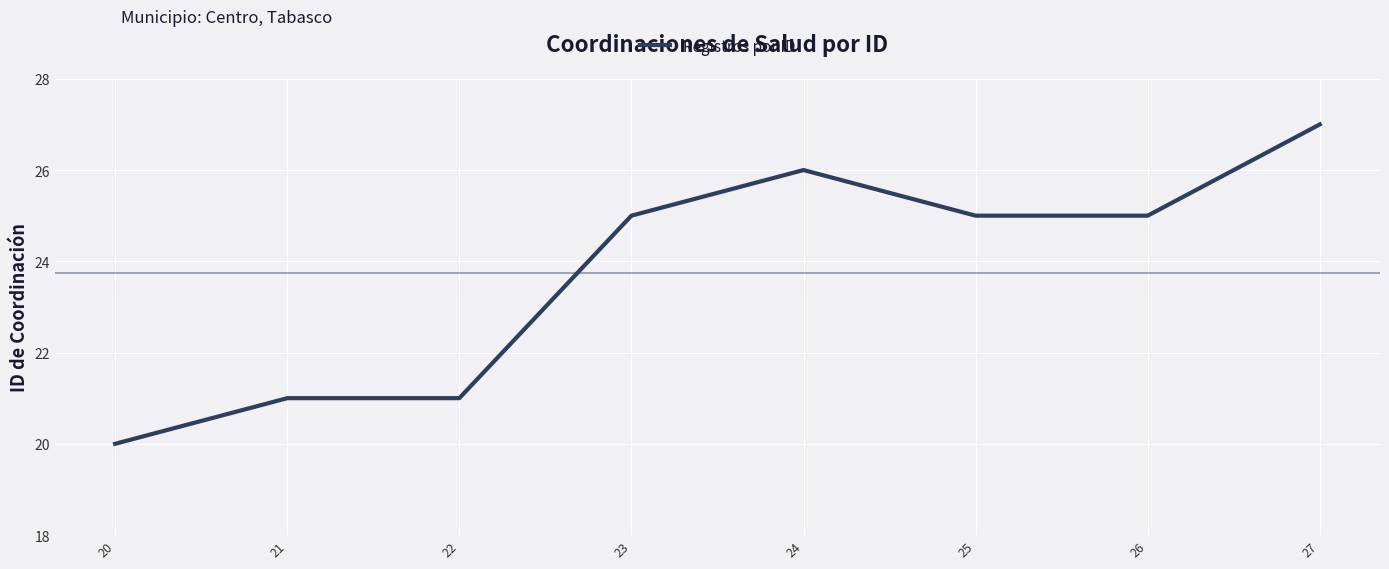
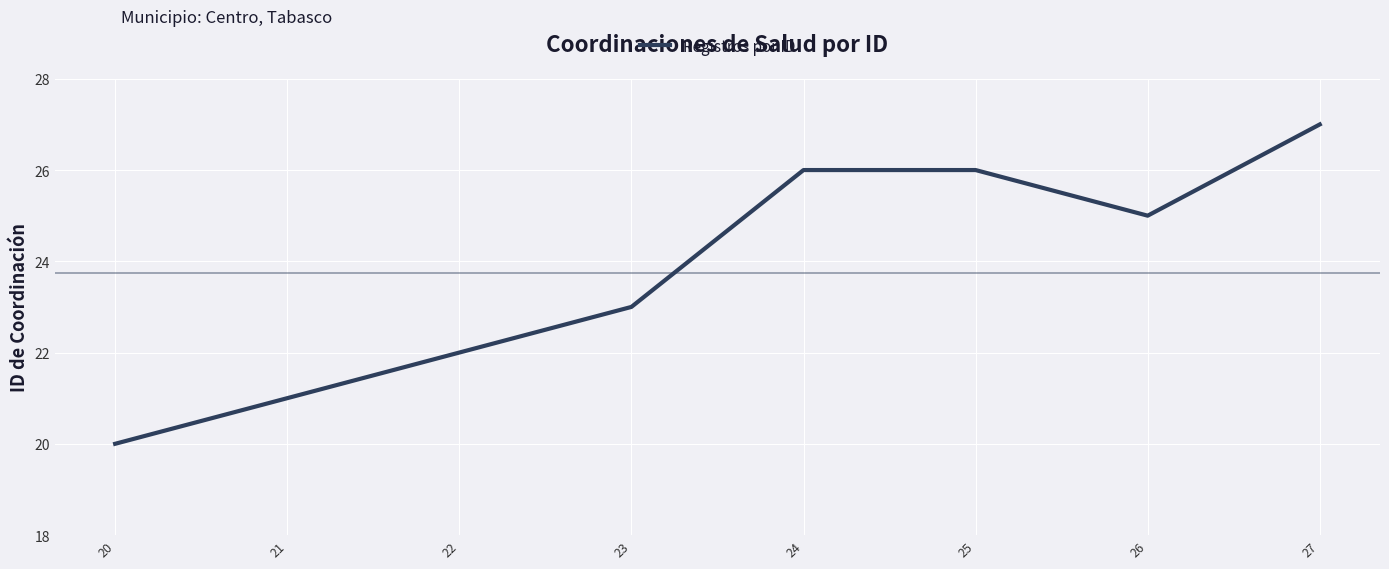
  {
    "20": 20,
    "21": 21,
-   "22": 21,
-   "23": 25,
+   "22": 22,
+   "23": 23,
    "24": 26,
-   "25": 25,
+   "25": 26,
    "26": 25,
    "27": 27
  }
